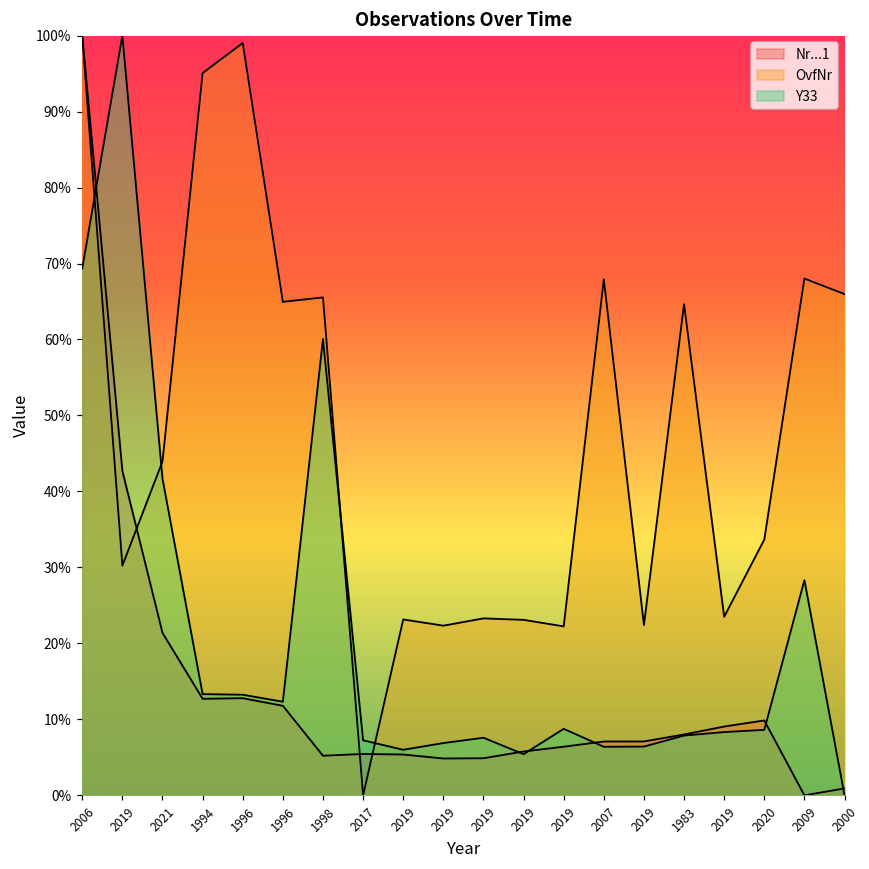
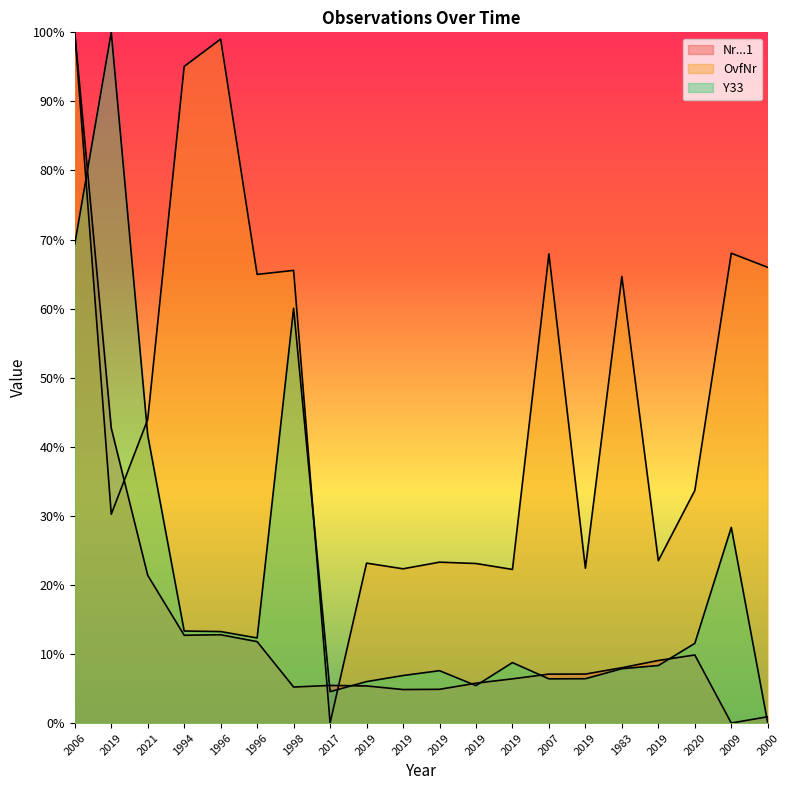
  {
    "Y33": {
      "2006": "69%",
      "2021": "42%",
      "1994": "13%",
      "1998": "60%",
-     "2017": "7%",
+     "2017": "5%",
      "2007": "6%",
-     "2020": "9%",
+     "2020": "12%",
      "2009": "28%",
      "2000": "0%"
    }
  }
